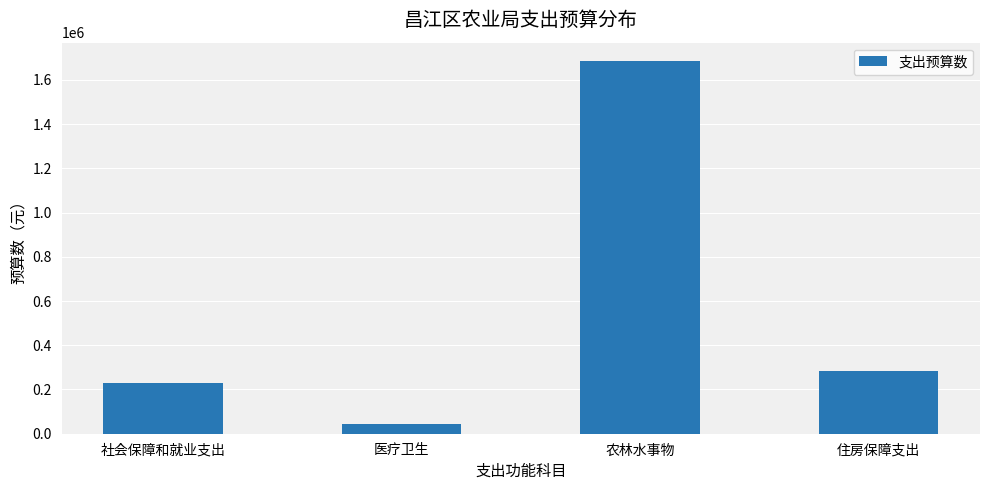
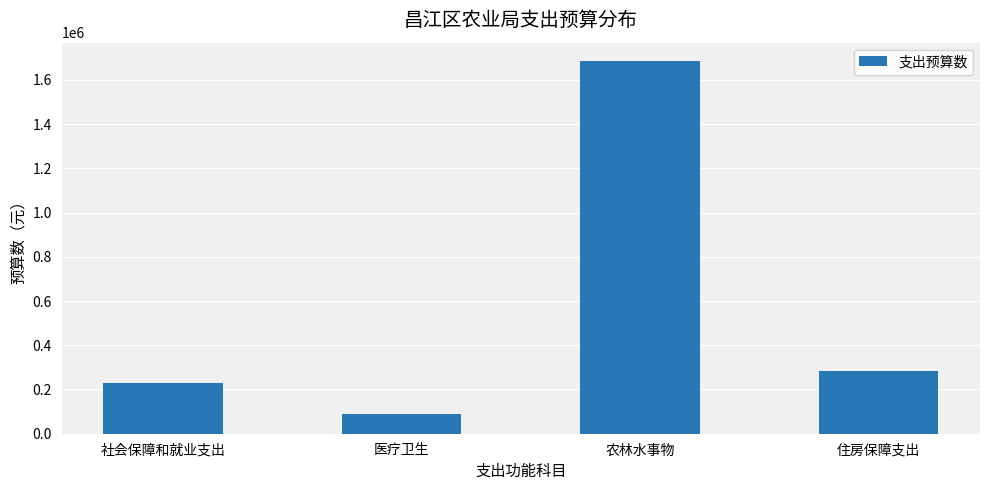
  {
    "社会保障和就业支出": 230000,
-   "医疗卫生": 40000,
+   "医疗卫生": 90000,
    "农林水事物": 1680000,
    "住房保障支出": 280000
  }
